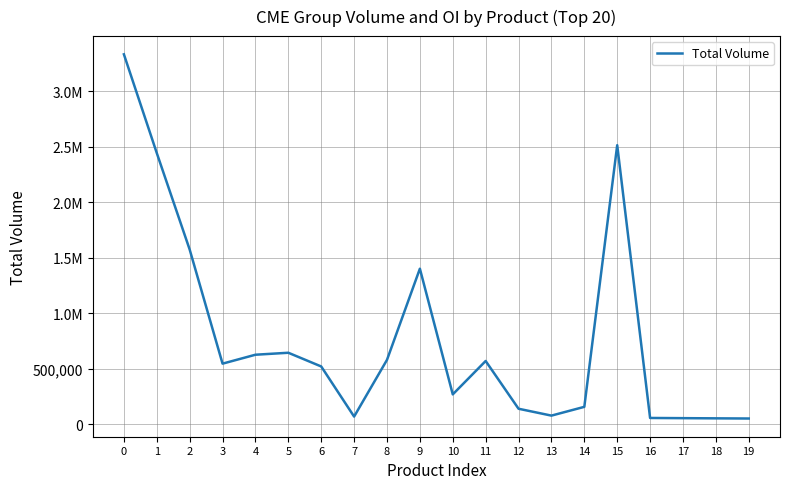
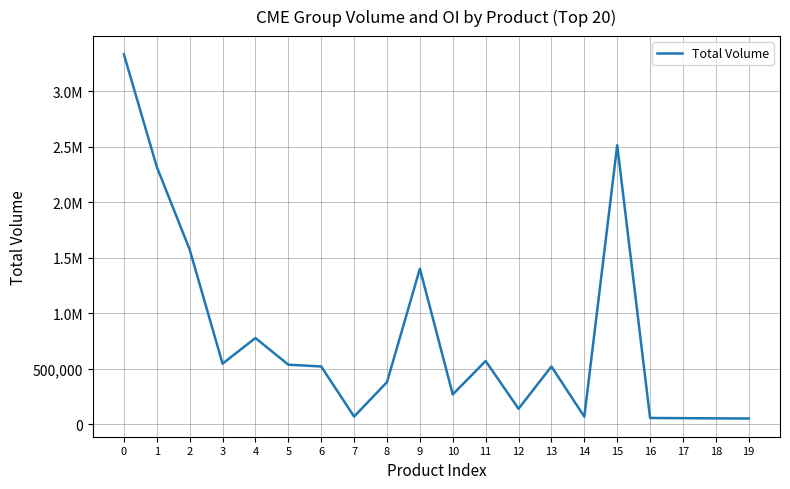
  {
    "0": "3,330,000",
-   "1": "2,440,000",
+   "1": "2,320,000",
    "2": "1,570,000",
    "3": "540,000",
-   "4": "620,000",
-   "5": "640,000",
+   "4": "780,000",
+   "5": "530,000",
    "6": "520,000",
    "7": "70,000",
-   "8": "580,000",
+   "8": "380,000",
    "9": "1,400,000",
    "10": "270,000",
    "11": "570,000",
    "12": "140,000",
-   "13": "80,000",
-   "14": "160,000",
+   "13": "520,000",
+   "14": "70,000",
    "15": "2,510,000",
    "16": "50,000",
    "17": "50,000",
    "18": "50,000",
    "19": "50,000"
  }
